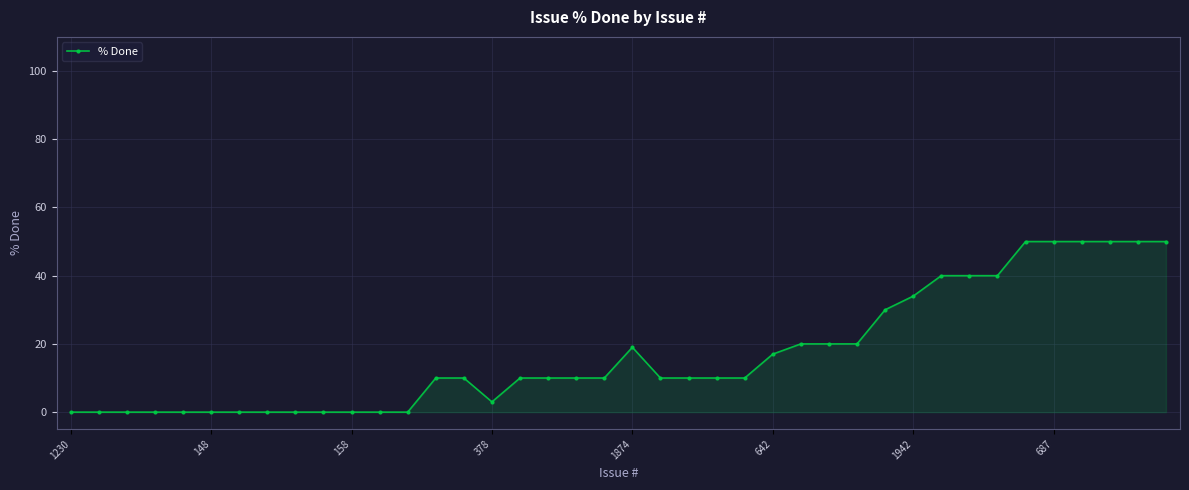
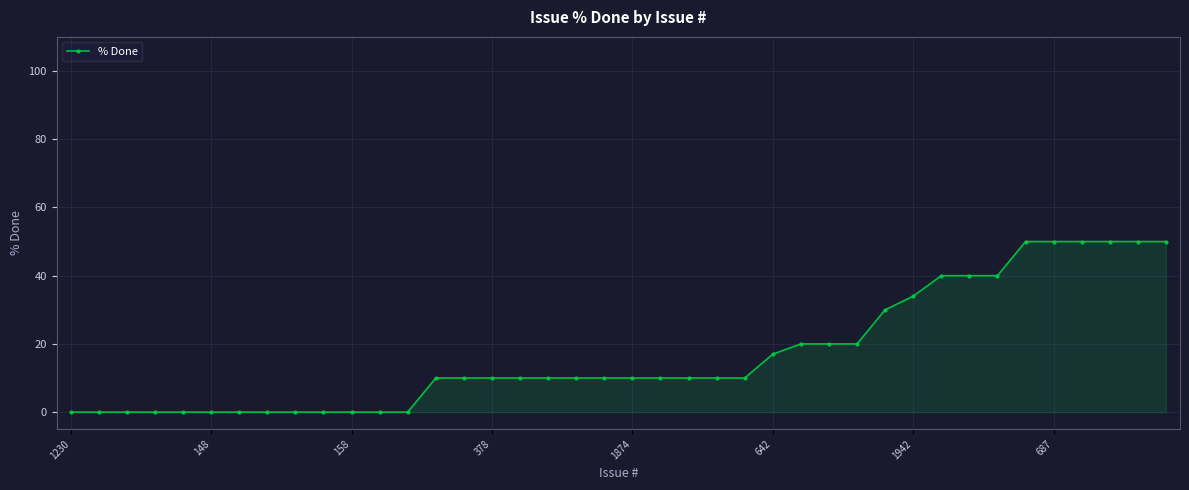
  {
    "1230": 0,
    "148": 0,
    "158": 0,
-   "378": 3,
-   "1874": 19,
+   "378": 10,
+   "1874": 10,
    "642": 17,
    "1942": 34,
    "687": 50
  }
